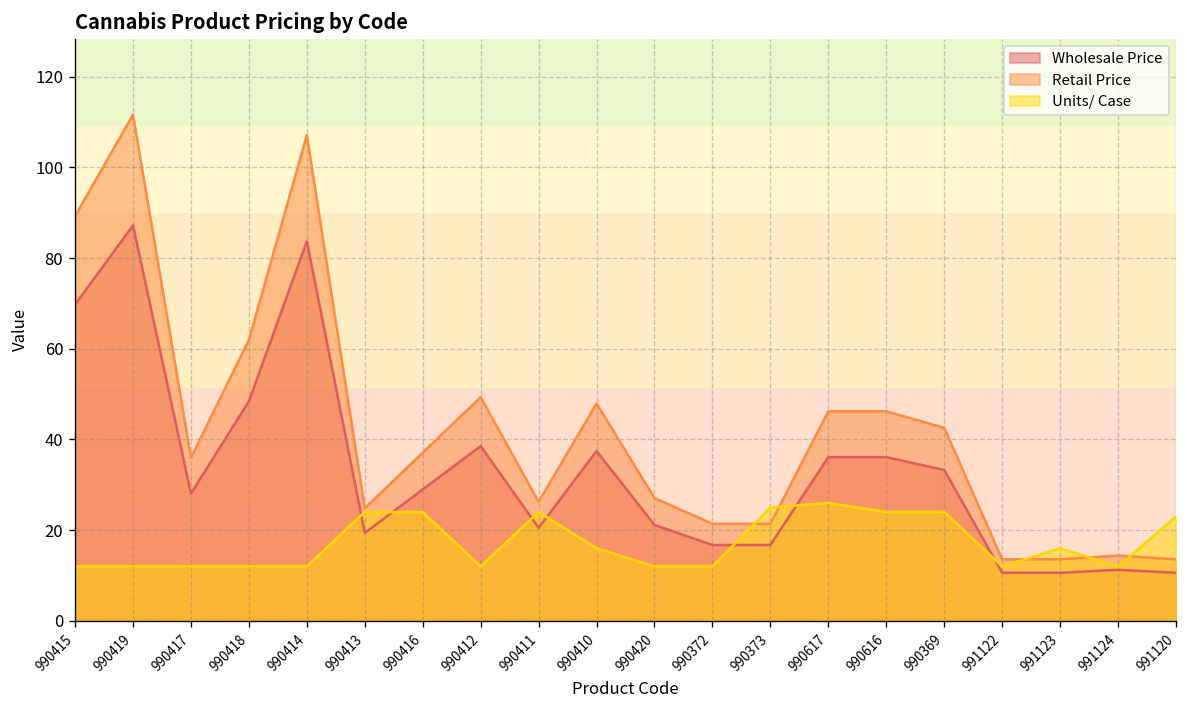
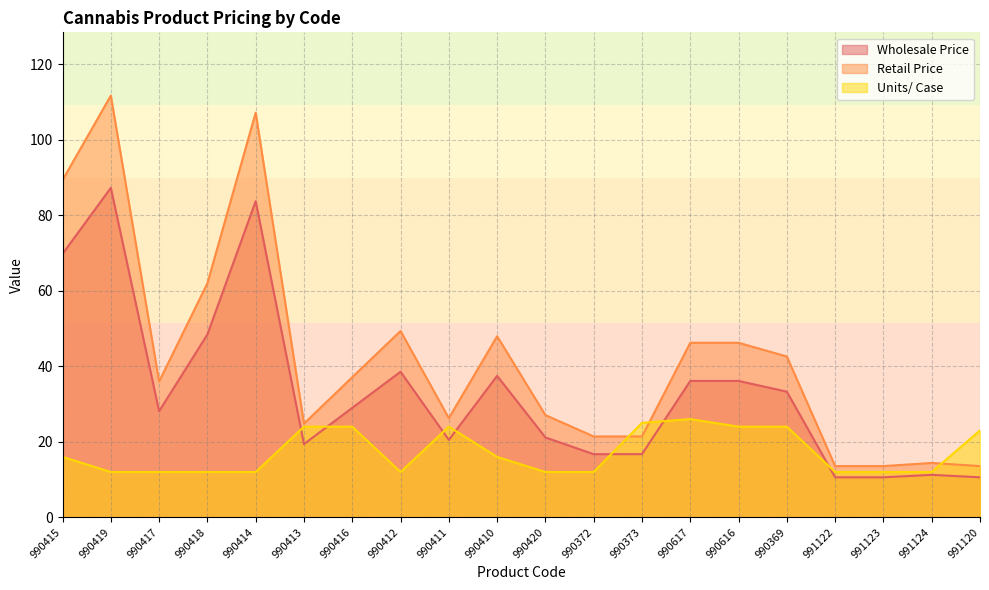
  {
    "Units/ Case": {
-     "990415": 12,
+     "990415": 16,
      "990419": 12,
      "990417": 12,
      "990418": 12,
      "990414": 12,
      "990413": 24,
      "990416": 24,
      "990412": 12,
      "990411": 24,
      "990410": 16,
      "990420": 12,
      "990372": 12,
      "990373": 25,
      "990617": 26,
      "990616": 24,
      "990369": 24,
      "991122": 12,
-     "991123": 16,
+     "991123": 12,
      "991124": 12,
      "991120": 23
    }
  }
